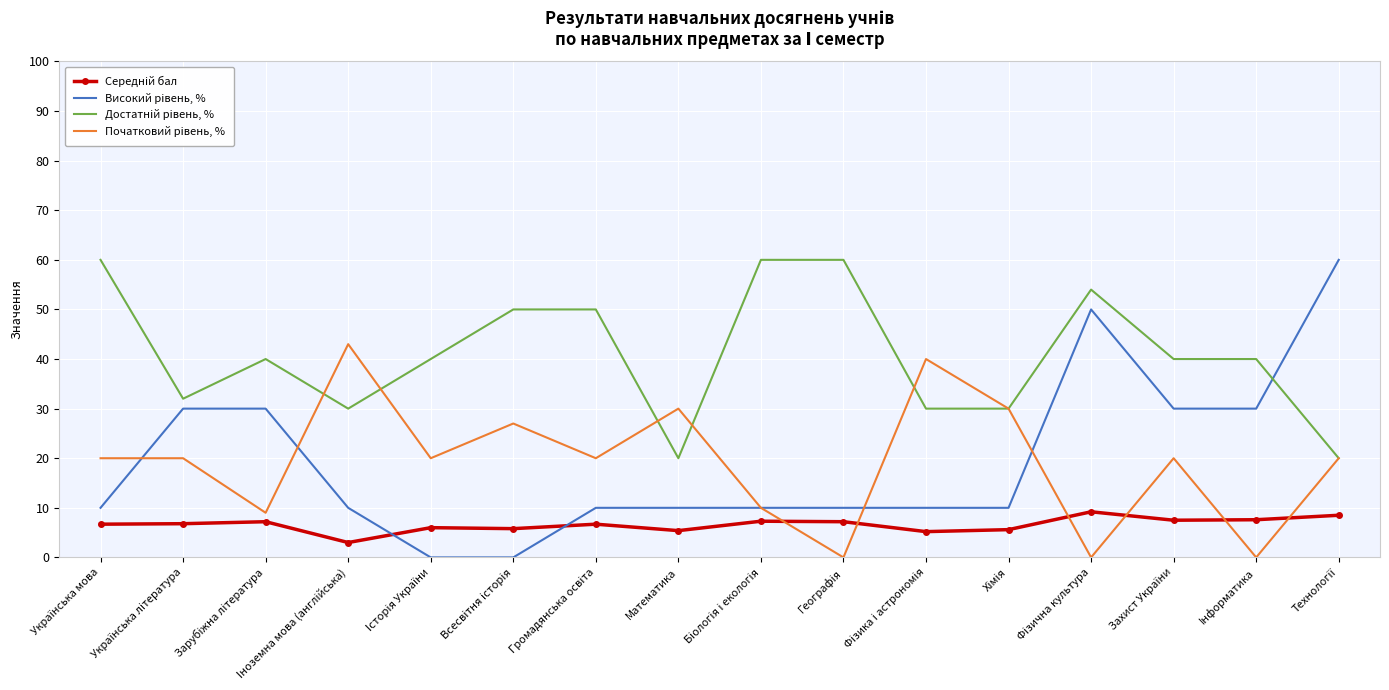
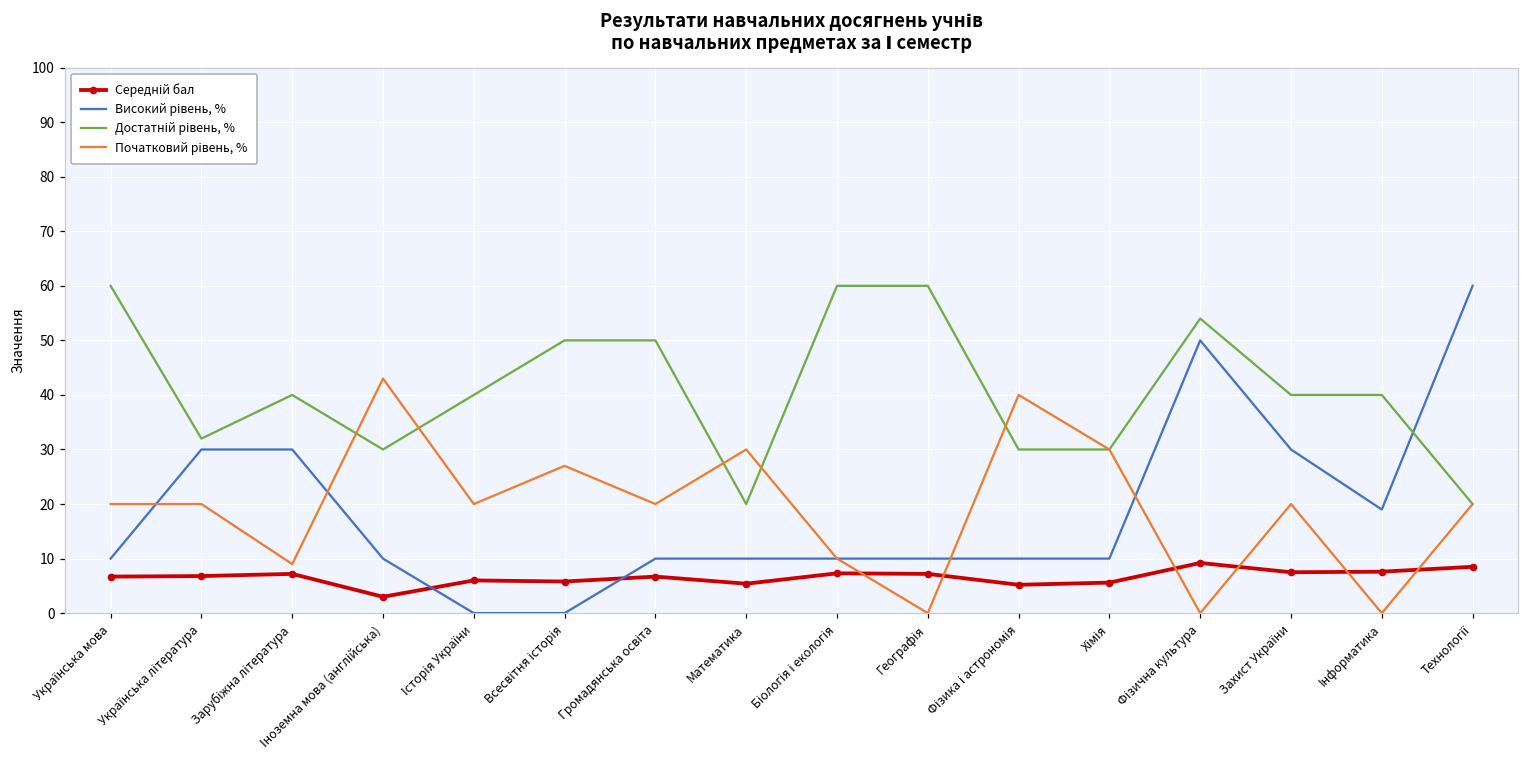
  {
    "Середній бал": {
      "Українська мова": 7,
      "Українська література": 7,
      "Зарубіжна література": 7,
      "Іноземна мова (англійська)": 3,
      "Історія України": 6,
      "Всесвітня історія": 6,
      "Громадянська освіта": 7,
      "Математика": 5,
      "Біологія і екологія": 7,
      "Географія": 7,
      "Фізика і астрономія": 5,
      "Хімія": 6,
      "Фізична культура": 9,
      "Захист України": 8,
      "Інформатика": 8,
      "Технології": 9
    },
    "Високий рівень, %": {
      "Українська мова": 10,
      "Українська література": 30,
      "Зарубіжна література": 30,
      "Іноземна мова (англійська)": 10,
      "Історія України": 0,
      "Всесвітня історія": 0,
      "Громадянська освіта": 10,
      "Математика": 10,
      "Географія": 10,
      "Фізика і астрономія": 10,
      "Хімія": 10,
      "Фізична культура": 50,
      "Захист України": 30,
-     "Інформатика": 30,
+     "Інформатика": 19,
      "Технології": 60
    },
    "Достатній рівень, %": {
      "Українська мова": 60,
      "Українська література": 32,
      "Зарубіжна література": 40,
      "Іноземна мова (англійська)": 30,
      "Історія України": 40,
      "Всесвітня історія": 50,
      "Громадянська освіта": 50,
      "Математика": 20,
      "Біологія і екологія": 60,
      "Географія": 60,
      "Фізика і астрономія": 30,
      "Фізична культура": 54,
      "Захист України": 40,
      "Інформатика": 40
    },
    "Початковий рівень, %": {
      "Українська мова": 20,
      "Українська література": 20,
      "Зарубіжна література": 9,
      "Іноземна мова (англійська)": 43,
      "Історія України": 20,
      "Всесвітня історія": 27,
      "Громадянська освіта": 20,
      "Математика": 30,
      "Географія": 0,
      "Фізика і астрономія": 40,
      "Фізична культура": 0,
      "Захист України": 20,
      "Інформатика": 0
    }
  }
